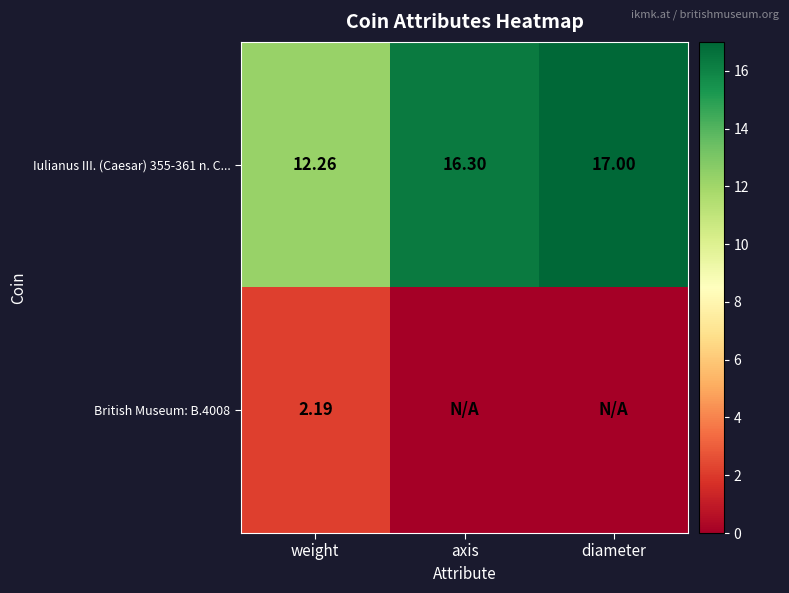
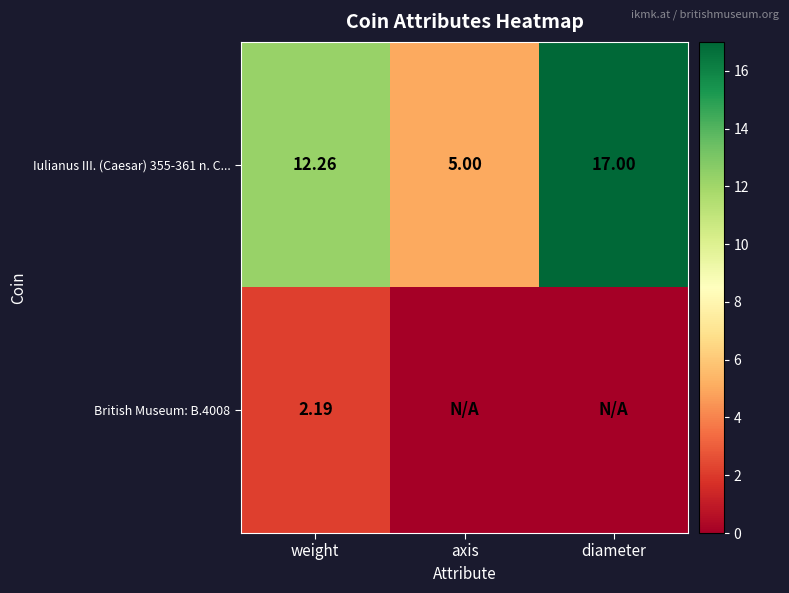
  {
    "Iulianus III. (Caesar) 355-361 n. C...": {
      "weight": 12.26,
-     "axis": 16.30,
+     "axis": 5.00,
      "diameter": 17.00
    },
    "British Museum: B.4008": {
      "weight": 2.19
    }
  }
